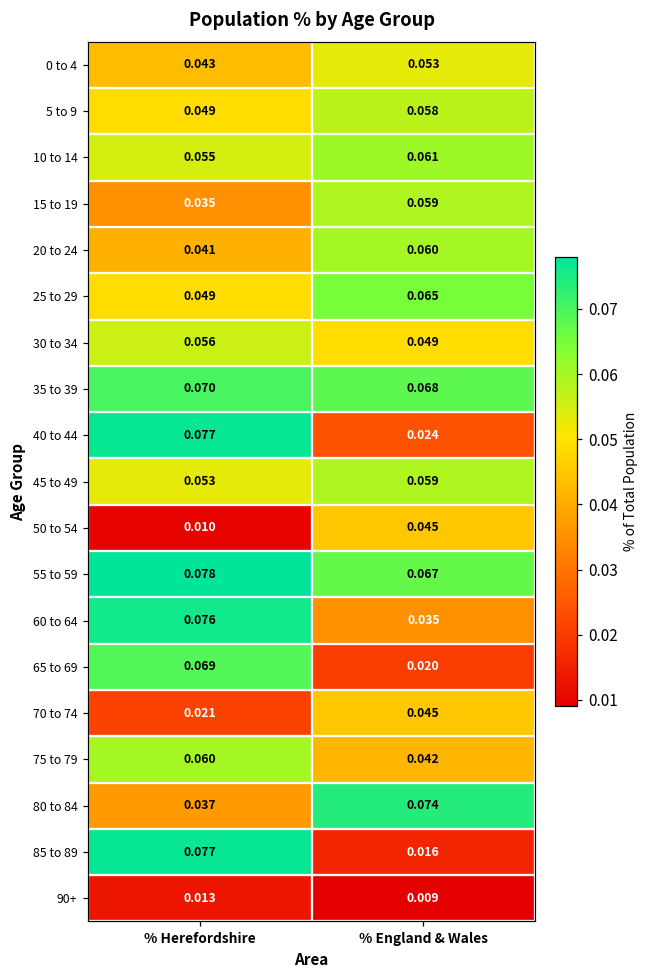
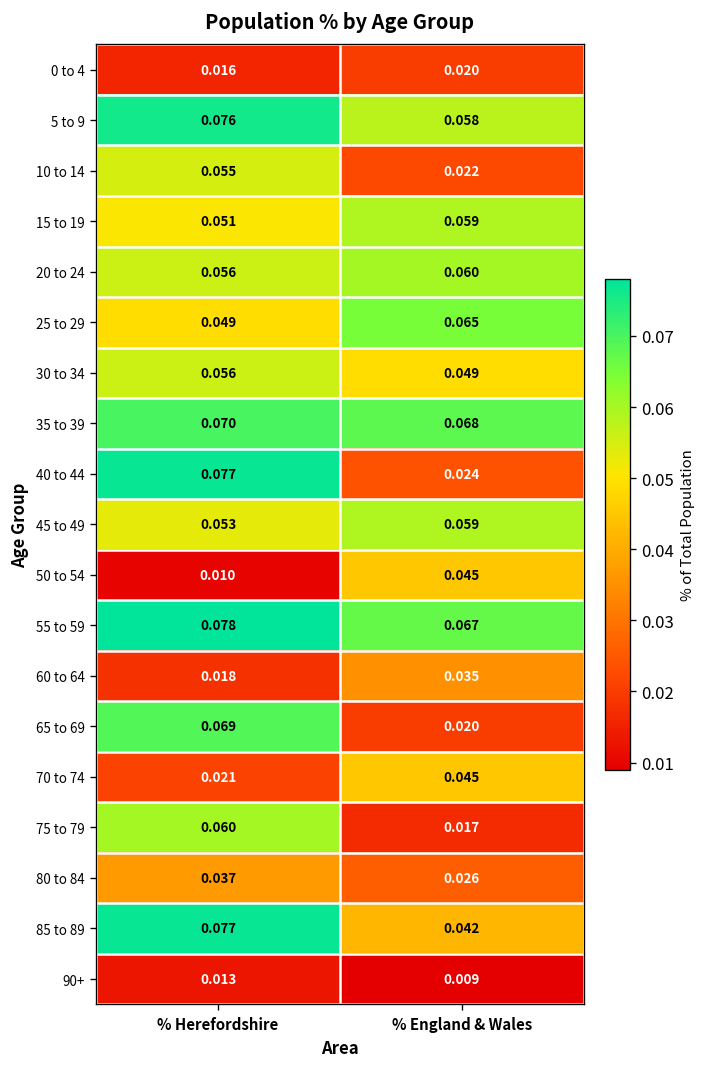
  {
    "0 to 4": {
-     "% Herefordshire": 0.043,
-     "% England & Wales": 0.053
+     "% Herefordshire": 0.016,
+     "% England & Wales": 0.020
    },
    "5 to 9": {
-     "% Herefordshire": 0.049,
+     "% Herefordshire": 0.076,
      "% England & Wales": 0.058
    },
    "10 to 14": {
      "% Herefordshire": 0.055,
-     "% England & Wales": 0.061
+     "% England & Wales": 0.022
    },
    "15 to 19": {
-     "% Herefordshire": 0.035,
+     "% Herefordshire": 0.051,
      "% England & Wales": 0.059
    },
    "20 to 24": {
-     "% Herefordshire": 0.041,
+     "% Herefordshire": 0.056,
      "% England & Wales": 0.060
    },
    "25 to 29": {
      "% Herefordshire": 0.049,
      "% England & Wales": 0.065
    },
    "30 to 34": {
      "% Herefordshire": 0.056,
      "% England & Wales": 0.049
    },
    "35 to 39": {
      "% Herefordshire": 0.070,
      "% England & Wales": 0.068
    },
    "40 to 44": {
      "% Herefordshire": 0.077,
      "% England & Wales": 0.024
    },
    "45 to 49": {
      "% Herefordshire": 0.053,
      "% England & Wales": 0.059
    },
    "50 to 54": {
      "% Herefordshire": 0.010,
      "% England & Wales": 0.045
    },
    "55 to 59": {
      "% Herefordshire": 0.078,
      "% England & Wales": 0.067
    },
    "60 to 64": {
-     "% Herefordshire": 0.076,
+     "% Herefordshire": 0.018,
      "% England & Wales": 0.035
    },
    "65 to 69": {
      "% Herefordshire": 0.069,
      "% England & Wales": 0.020
    },
    "70 to 74": {
      "% Herefordshire": 0.021,
      "% England & Wales": 0.045
    },
    "75 to 79": {
      "% Herefordshire": 0.060,
-     "% England & Wales": 0.042
+     "% England & Wales": 0.017
    },
    "80 to 84": {
      "% Herefordshire": 0.037,
-     "% England & Wales": 0.074
+     "% England & Wales": 0.026
    },
    "85 to 89": {
      "% Herefordshire": 0.077,
-     "% England & Wales": 0.016
+     "% England & Wales": 0.042
    },
    "90+": {
      "% Herefordshire": 0.013,
      "% England & Wales": 0.009
    }
  }
